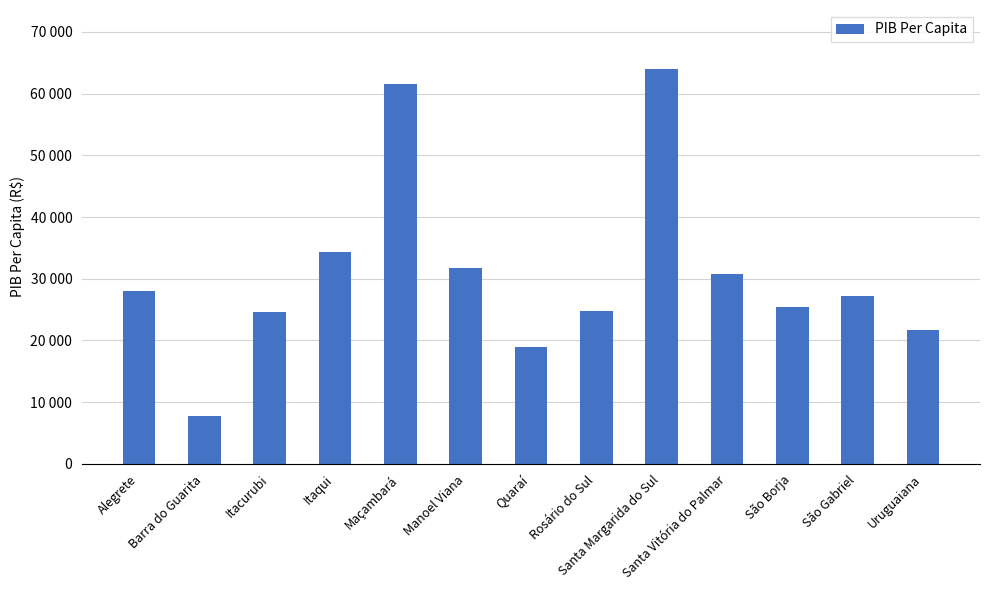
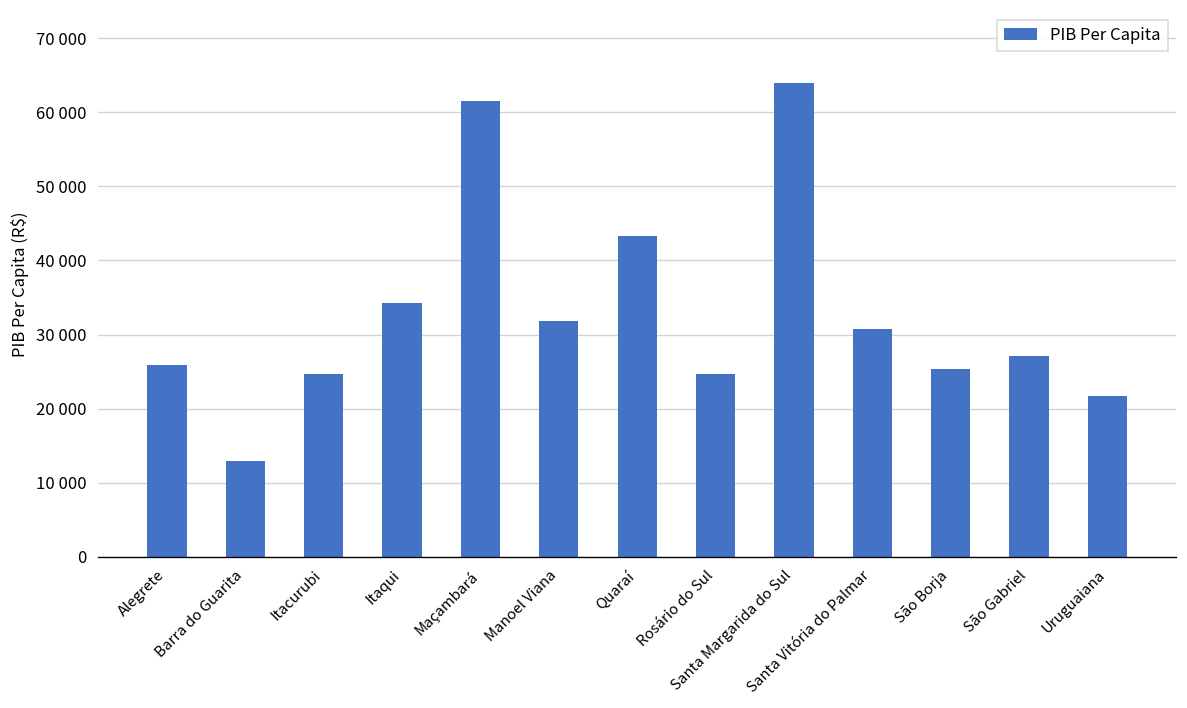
  {
-   "Alegrete": 28000,
-   "Barra do Guarita": 8000,
+   "Alegrete": 26000,
+   "Barra do Guarita": 13000,
    "Itacurubi": 25000,
    "Itaqui": 34000,
    "Maçambará": 61000,
    "Manoel Viana": 32000,
-   "Quaraí": 19000,
+   "Quaraí": 43000,
    "Rosário do Sul": 25000,
    "Santa Margarida do Sul": 64000,
    "Santa Vitória do Palmar": 31000,
    "São Borja": 25000,
    "São Gabriel": 27000,
    "Uruguaiana": 22000
  }
